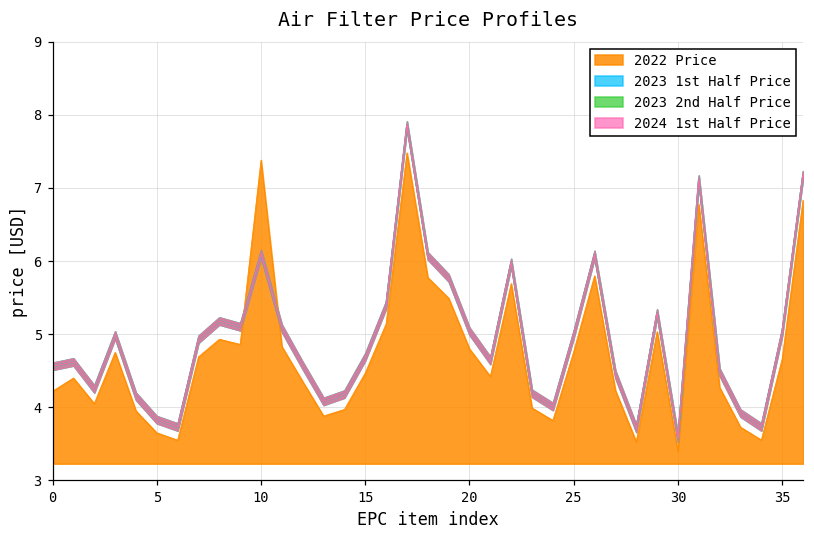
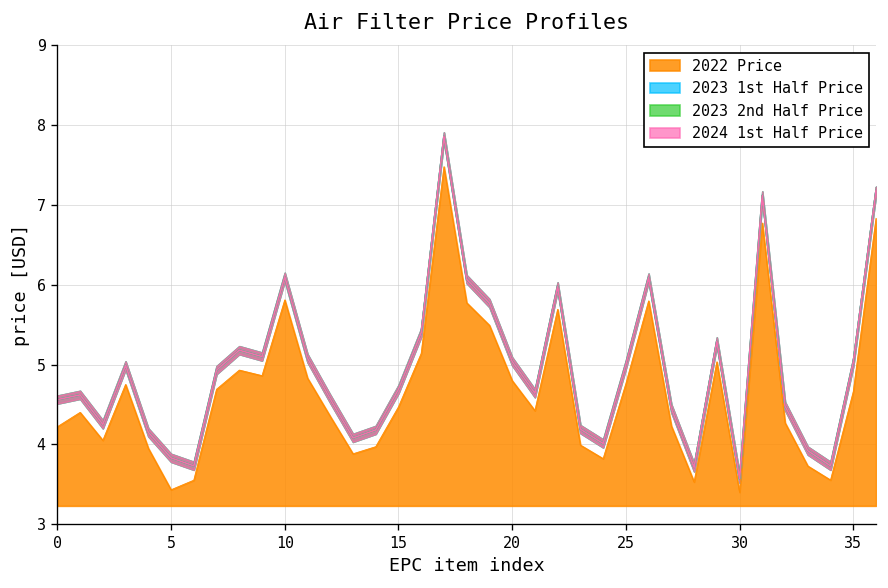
  {
    "2022 Price": {
      "0": 4.2,
-     "5": 3.7,
-     "10": 7.4,
+     "5": 3.4,
+     "10": 5.8,
      "15": 4.5,
      "20": 4.8,
      "25": 4.8,
      "30": 3.4,
      "35": 4.7
    }
  }
